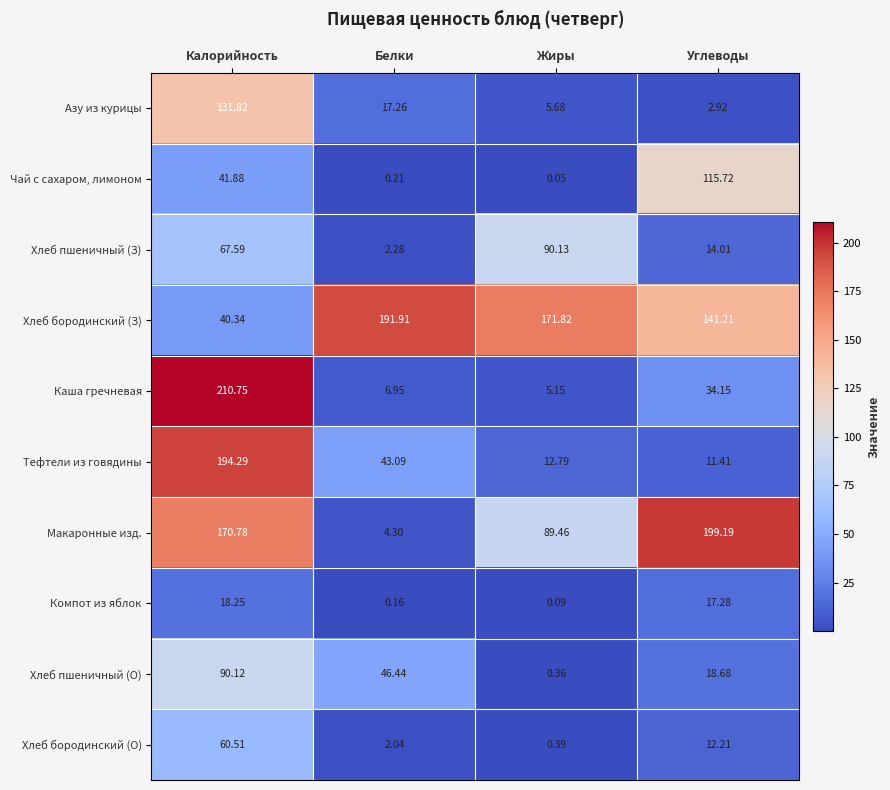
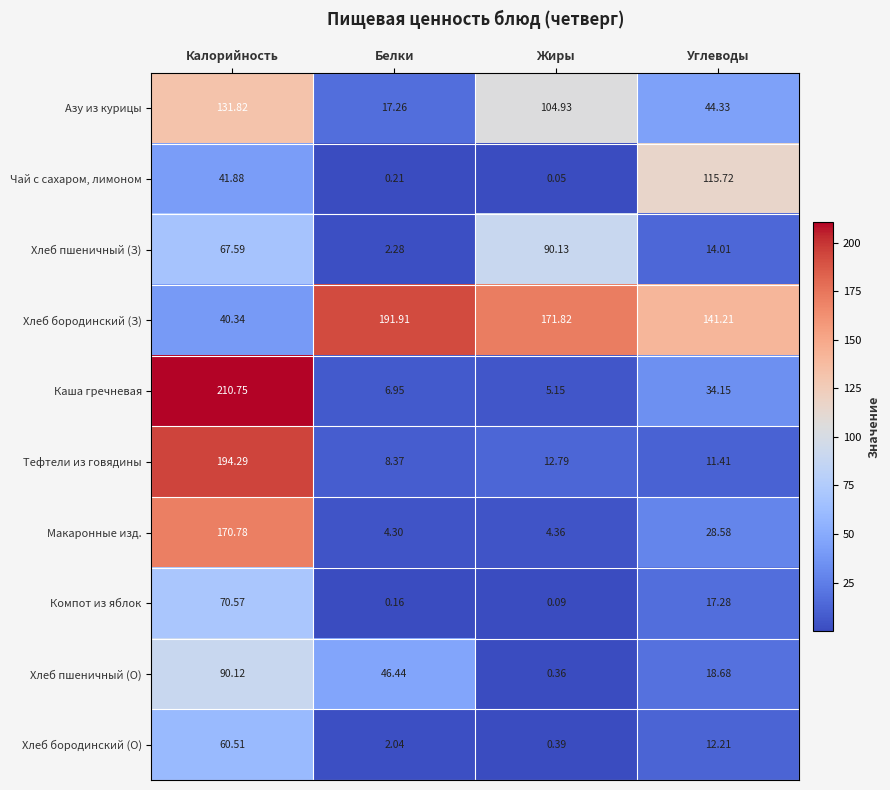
  {
    "Азу из курицы": {
      "Калорийность": 131.82,
      "Белки": 17.26,
-     "Жиры": 5.68,
-     "Углеводы": 2.92
+     "Жиры": 104.93,
+     "Углеводы": 44.33
    },
    "Чай с сахаром, лимоном": {
      "Калорийность": 41.88,
      "Белки": 0.21,
      "Жиры": 0.05,
      "Углеводы": 115.72
    },
    "Хлеб пшеничный (З)": {
      "Калорийность": 67.59,
      "Белки": 2.28,
      "Жиры": 90.13,
      "Углеводы": 14.01
    },
    "Хлеб бородинский (З)": {
      "Калорийность": 40.34,
      "Белки": 191.91,
      "Жиры": 171.82,
      "Углеводы": 141.21
    },
    "Каша гречневая": {
      "Калорийность": 210.75,
      "Белки": 6.95,
      "Жиры": 5.15,
      "Углеводы": 34.15
    },
    "Тефтели из говядины": {
      "Калорийность": 194.29,
-     "Белки": 43.09,
+     "Белки": 8.37,
      "Жиры": 12.79,
      "Углеводы": 11.41
    },
    "Макаронные изд.": {
      "Калорийность": 170.78,
      "Белки": 4.30,
-     "Жиры": 89.46,
-     "Углеводы": 199.19
+     "Жиры": 4.36,
+     "Углеводы": 28.58
    },
    "Компот из яблок": {
-     "Калорийность": 18.25,
+     "Калорийность": 70.57,
      "Белки": 0.16,
      "Жиры": 0.09,
      "Углеводы": 17.28
    },
    "Хлеб пшеничный (О)": {
      "Калорийность": 90.12,
      "Белки": 46.44,
      "Жиры": 0.36,
      "Углеводы": 18.68
    },
    "Хлеб бородинский (О)": {
      "Калорийность": 60.51,
      "Белки": 2.04,
      "Жиры": 0.39,
      "Углеводы": 12.21
    }
  }
